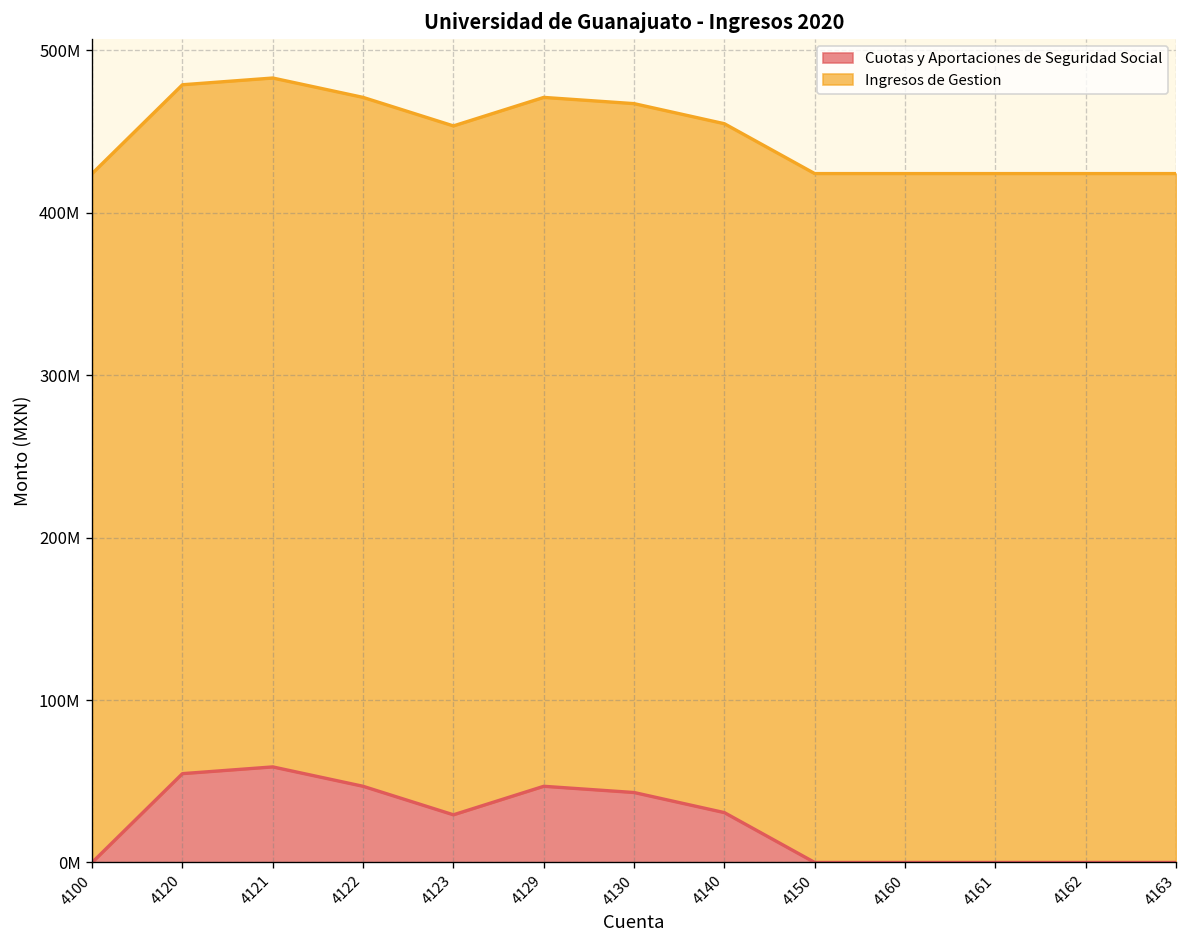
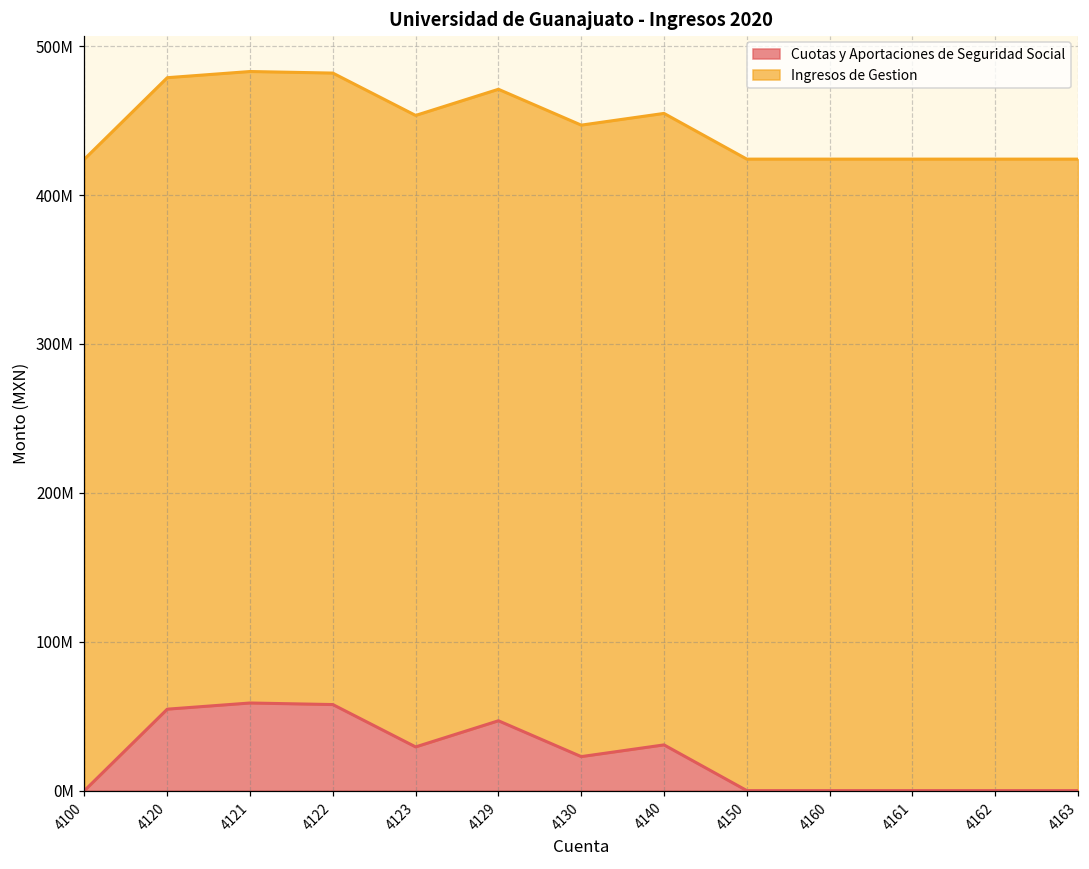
  {
    "Cuotas y Aportaciones de Seguridad Social": {
      "4100": 0,
      "4120": 55000000,
      "4121": 59000000,
-     "4122": 47000000,
+     "4122": 58000000,
      "4123": 29000000,
      "4129": 47000000,
-     "4130": 43000000,
+     "4130": 23000000,
      "4140": 31000000,
      "4150": 0,
      "4160": 0,
      "4161": 0,
      "4162": 0,
      "4163": 0
    },
    "Ingresos de Gestion": {
      "4100": 424000000,
      "4120": 424000000,
      "4121": 424000000,
      "4122": 424000000,
      "4123": 424000000,
      "4129": 424000000,
      "4130": 424000000,
      "4140": 424000000,
      "4150": 424000000,
      "4160": 424000000,
      "4161": 424000000,
      "4162": 424000000,
      "4163": 424000000
    }
  }
